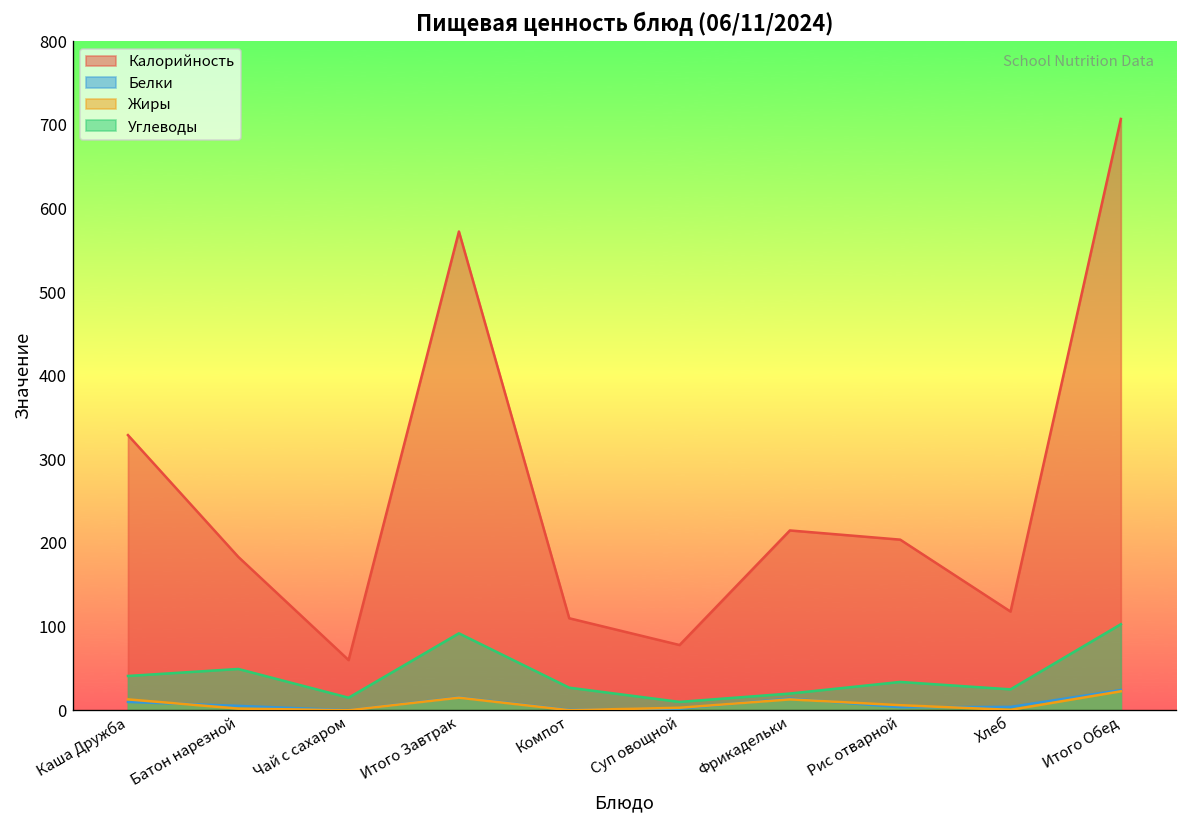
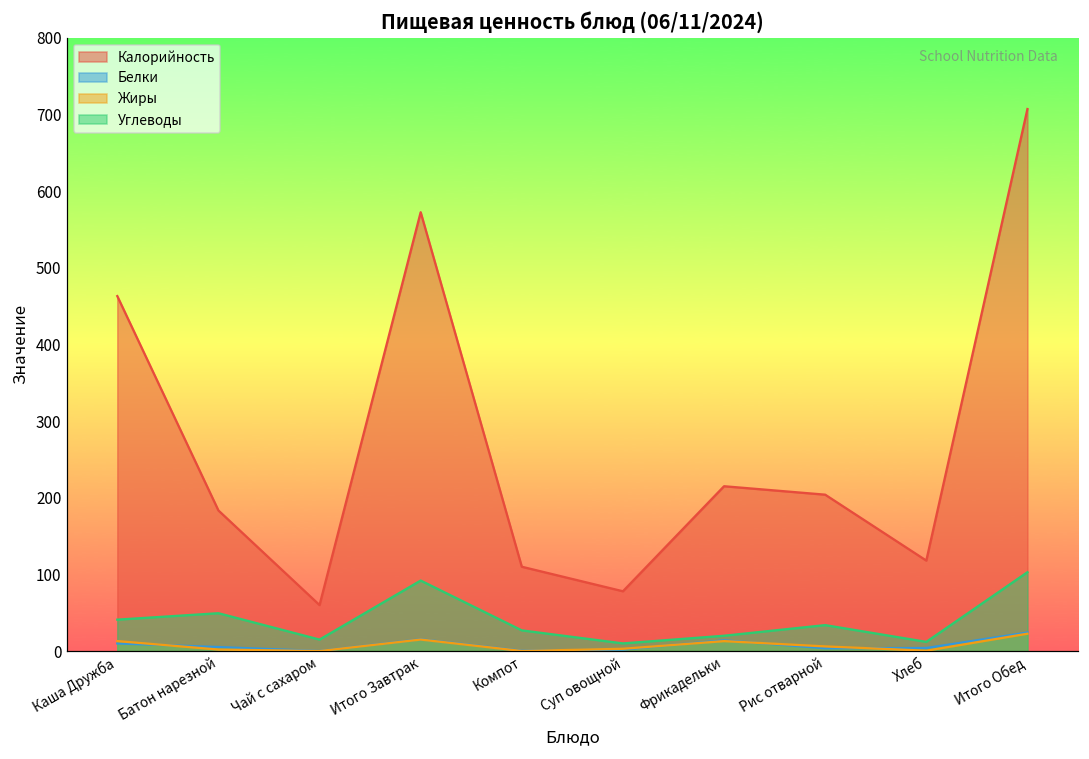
  {
    "Калорийность": {
-     "Каша Дружба": 330,
+     "Каша Дружба": 460,
      "Батон нарезной": 180,
      "Чай с сахаром": 60,
      "Итого Завтрак": 570,
      "Компот": 110,
      "Суп овощной": 80,
      "Фрикадельки": 220,
      "Рис отварной": 200,
      "Хлеб": 120,
      "Итого Обед": 710
    },
    "Углеводы": {
      "Каша Дружба": 40,
      "Батон нарезной": 50,
      "Чай с сахаром": 20,
      "Итого Завтрак": 90,
      "Компот": 30,
      "Суп овощной": 10,
      "Фрикадельки": 20,
      "Рис отварной": 30,
-     "Хлеб": 30,
+     "Хлеб": 10,
      "Итого Обед": 100
    }
  }
